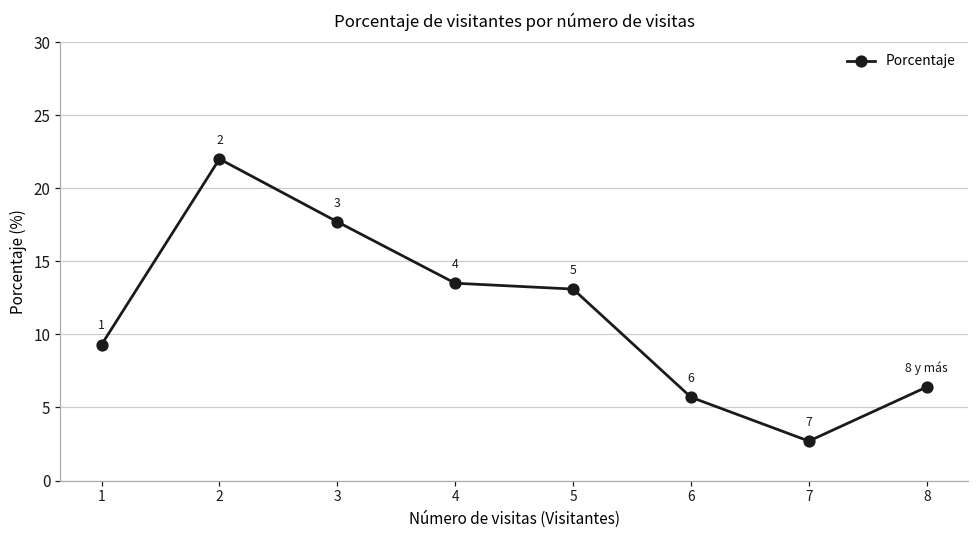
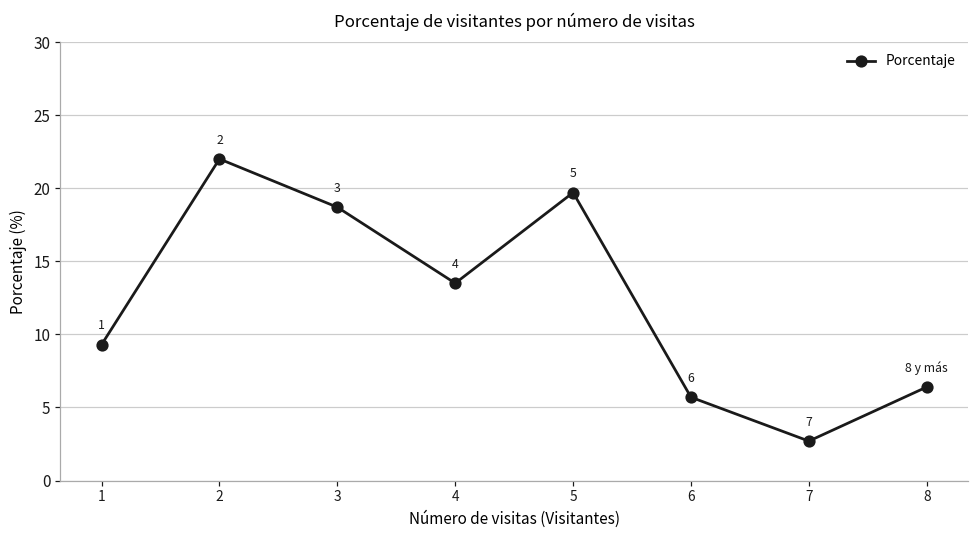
  {
-   "3": 17.7,
-   "5": 13.1
+   "3": 18.7,
+   "5": 19.7
  }
